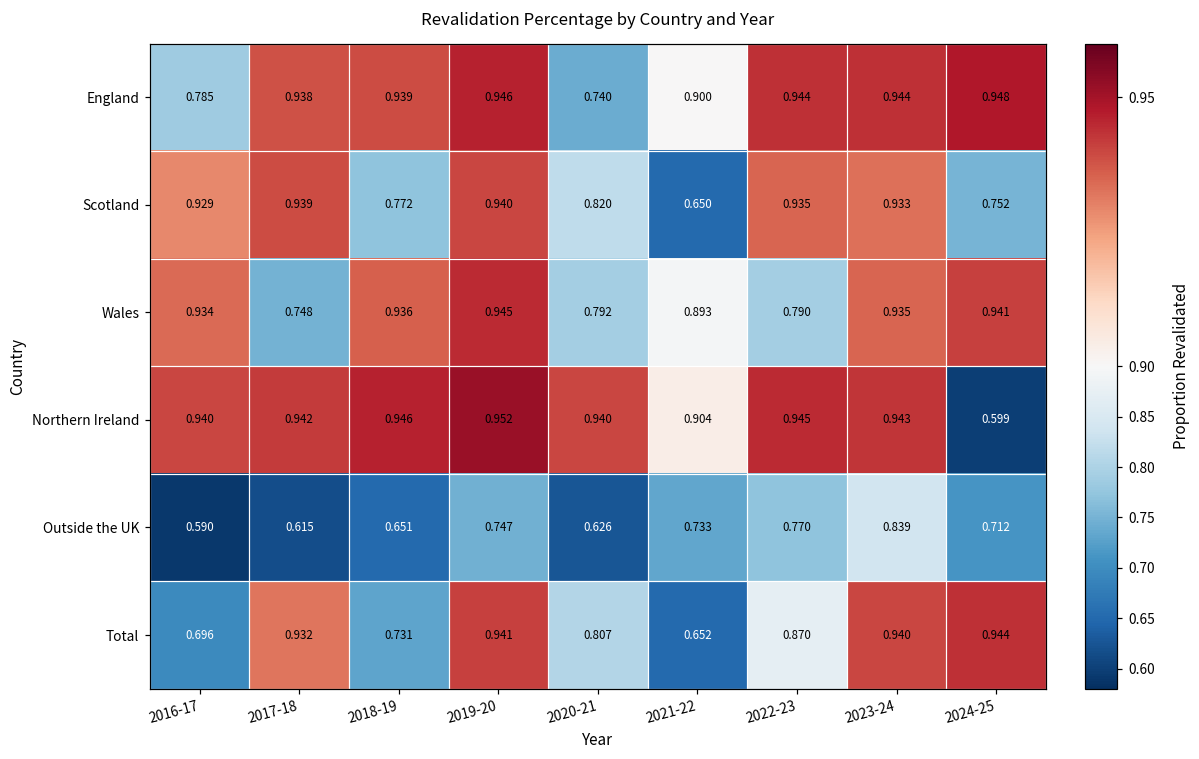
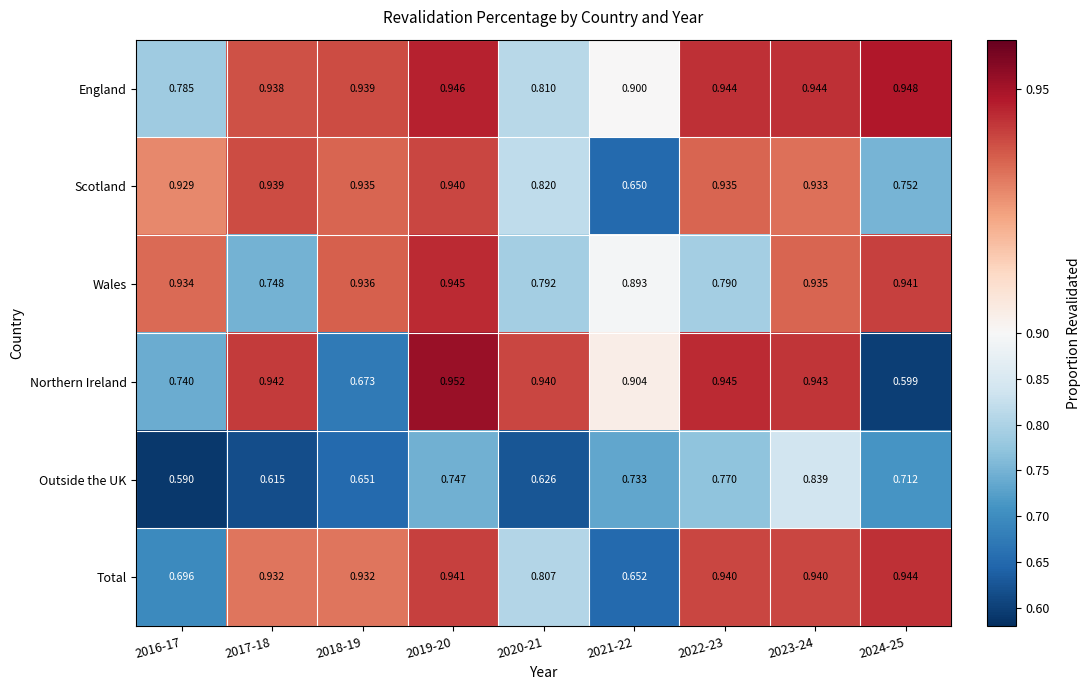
  {
    "England": {
      "2016-17": 0.785,
      "2017-18": 0.938,
      "2018-19": 0.939,
      "2019-20": 0.946,
-     "2020-21": 0.740,
+     "2020-21": 0.810,
      "2021-22": 0.900,
      "2022-23": 0.944,
      "2023-24": 0.944,
      "2024-25": 0.948
    },
    "Scotland": {
      "2016-17": 0.929,
      "2017-18": 0.939,
-     "2018-19": 0.772,
+     "2018-19": 0.935,
      "2019-20": 0.940,
      "2020-21": 0.820,
      "2021-22": 0.650,
      "2022-23": 0.935,
      "2023-24": 0.933,
      "2024-25": 0.752
    },
    "Wales": {
      "2016-17": 0.934,
      "2017-18": 0.748,
      "2018-19": 0.936,
      "2019-20": 0.945,
      "2020-21": 0.792,
      "2021-22": 0.893,
      "2022-23": 0.790,
      "2023-24": 0.935,
      "2024-25": 0.941
    },
    "Northern Ireland": {
-     "2016-17": 0.940,
+     "2016-17": 0.740,
      "2017-18": 0.942,
-     "2018-19": 0.946,
+     "2018-19": 0.673,
      "2019-20": 0.952,
      "2020-21": 0.940,
      "2021-22": 0.904,
      "2022-23": 0.945,
      "2023-24": 0.943,
      "2024-25": 0.599
    },
    "Outside the UK": {
      "2016-17": 0.590,
      "2017-18": 0.615,
      "2018-19": 0.651,
      "2019-20": 0.747,
      "2020-21": 0.626,
      "2021-22": 0.733,
      "2022-23": 0.770,
      "2023-24": 0.839,
      "2024-25": 0.712
    },
    "Total": {
      "2016-17": 0.696,
      "2017-18": 0.932,
-     "2018-19": 0.731,
+     "2018-19": 0.932,
      "2019-20": 0.941,
      "2020-21": 0.807,
      "2021-22": 0.652,
-     "2022-23": 0.870,
+     "2022-23": 0.940,
      "2023-24": 0.940,
      "2024-25": 0.944
    }
  }
